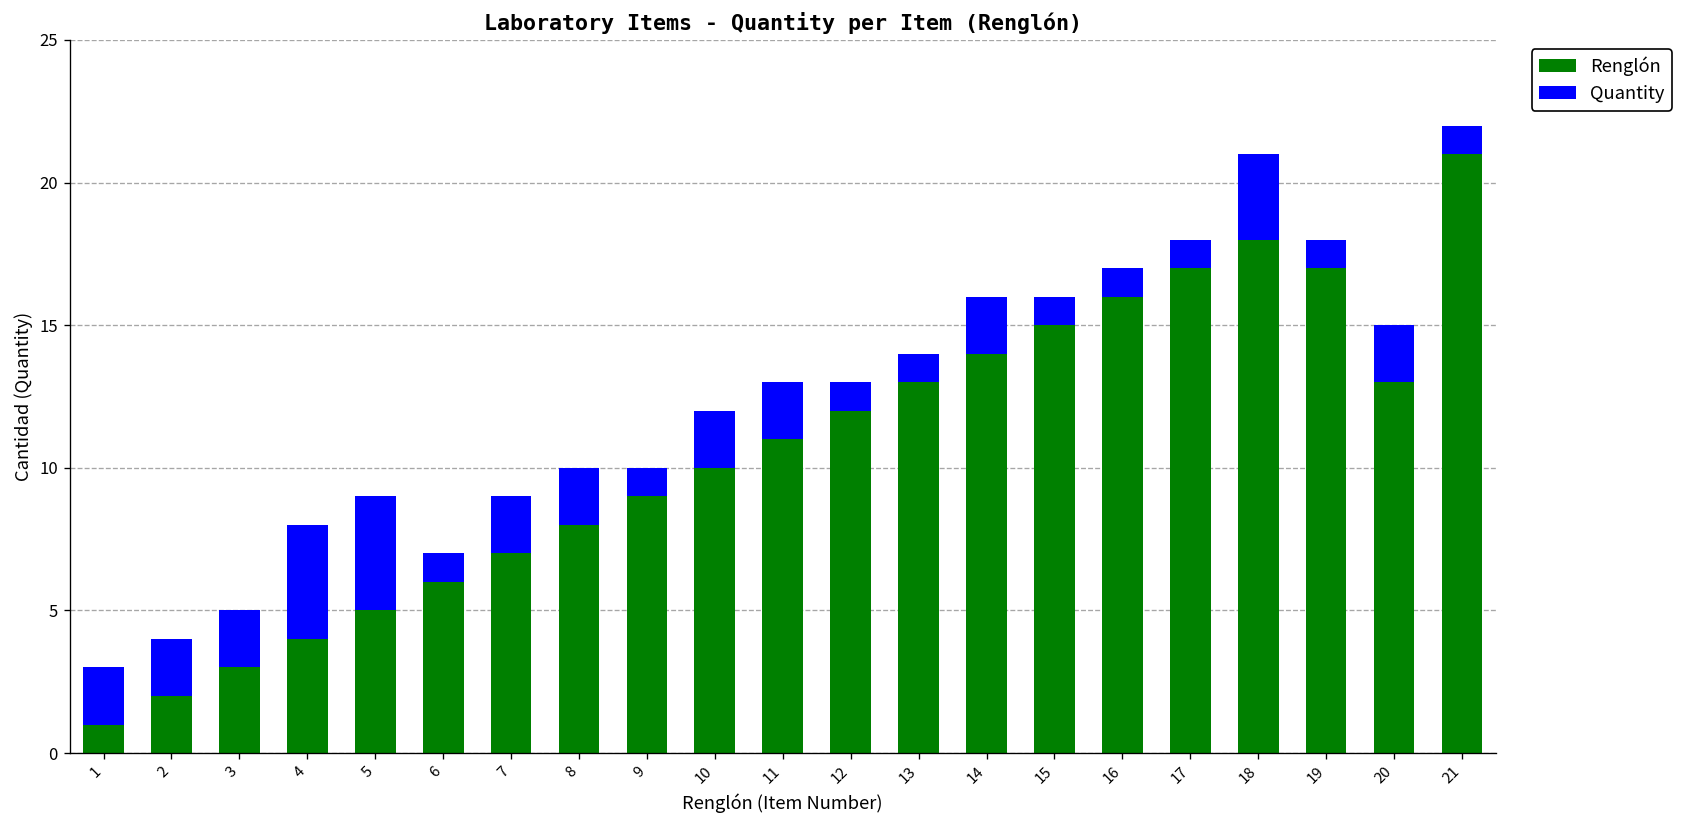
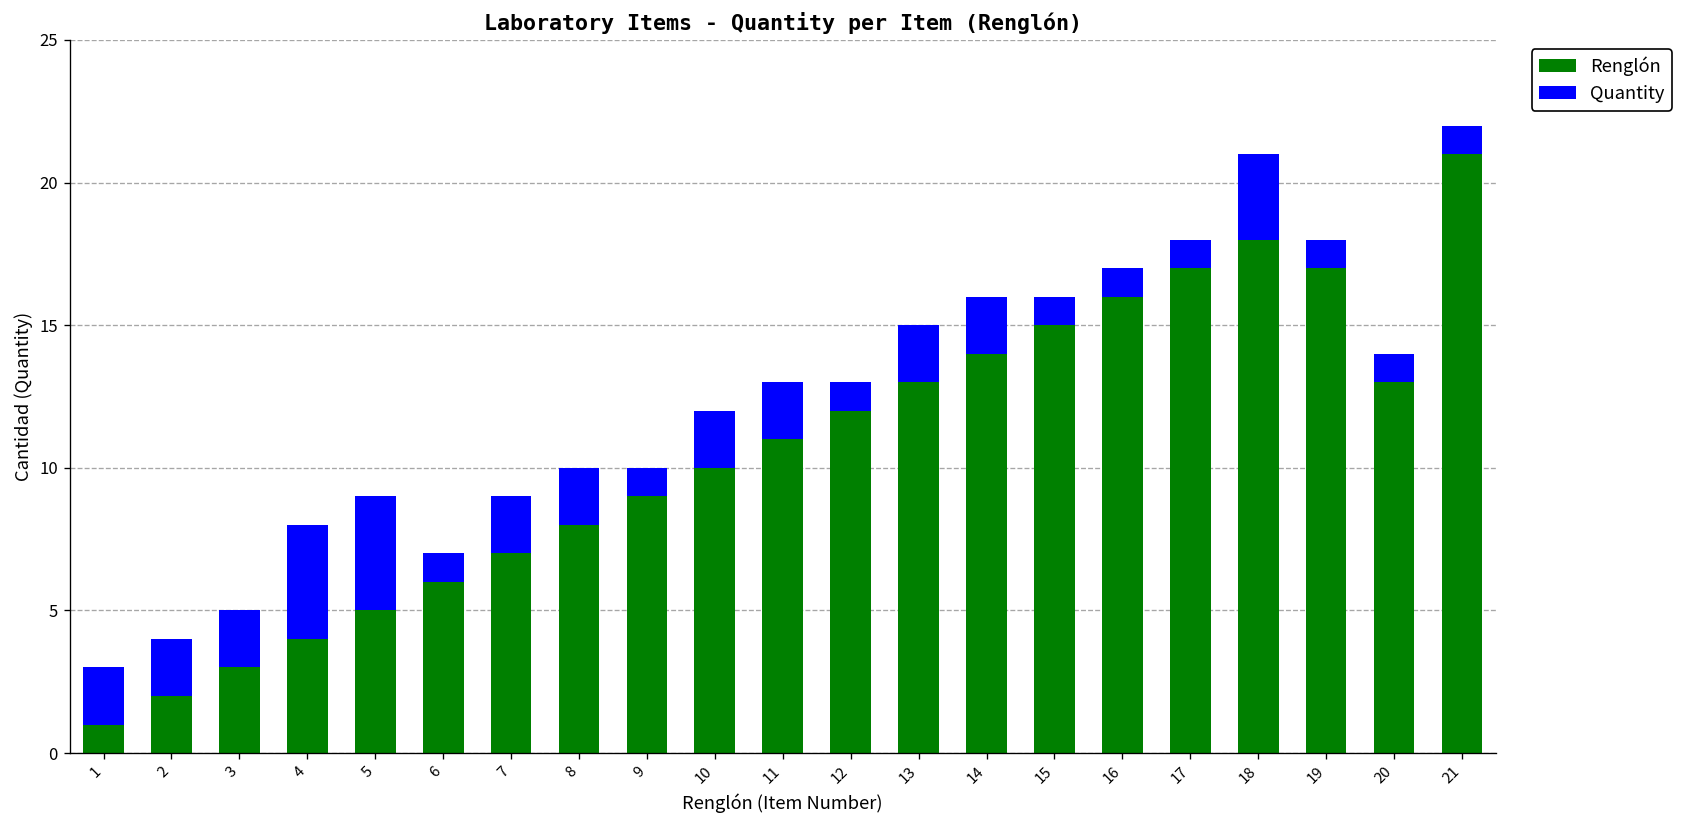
  {
    "Renglón": {
      "1": 1,
      "2": 2,
      "3": 3,
      "4": 4,
      "5": 5,
      "6": 6,
      "7": 7,
      "8": 8,
      "9": 9,
      "10": 10,
      "11": 11,
      "12": 12,
      "13": 13,
      "14": 14,
      "15": 15,
      "16": 16,
      "17": 17,
      "18": 18,
      "19": 17,
      "20": 13,
      "21": 21
    },
    "Quantity": {
      "1": 2,
      "2": 2,
      "3": 2,
      "4": 4,
      "5": 4,
      "6": 1,
      "7": 2,
      "8": 2,
      "9": 1,
      "10": 2,
      "11": 2,
      "12": 1,
-     "13": 1,
+     "13": 2,
      "14": 2,
      "15": 1,
      "16": 1,
      "17": 1,
      "18": 3,
      "19": 1,
-     "20": 2,
+     "20": 1,
      "21": 1
    }
  }
